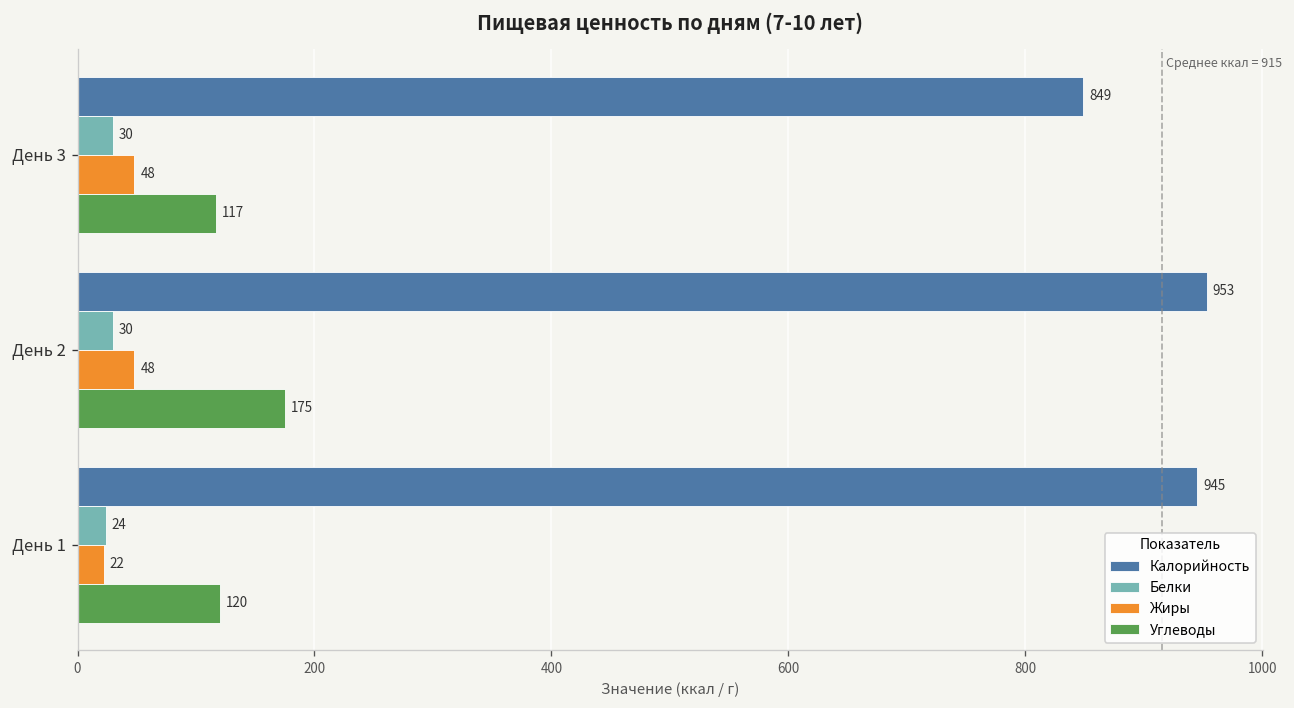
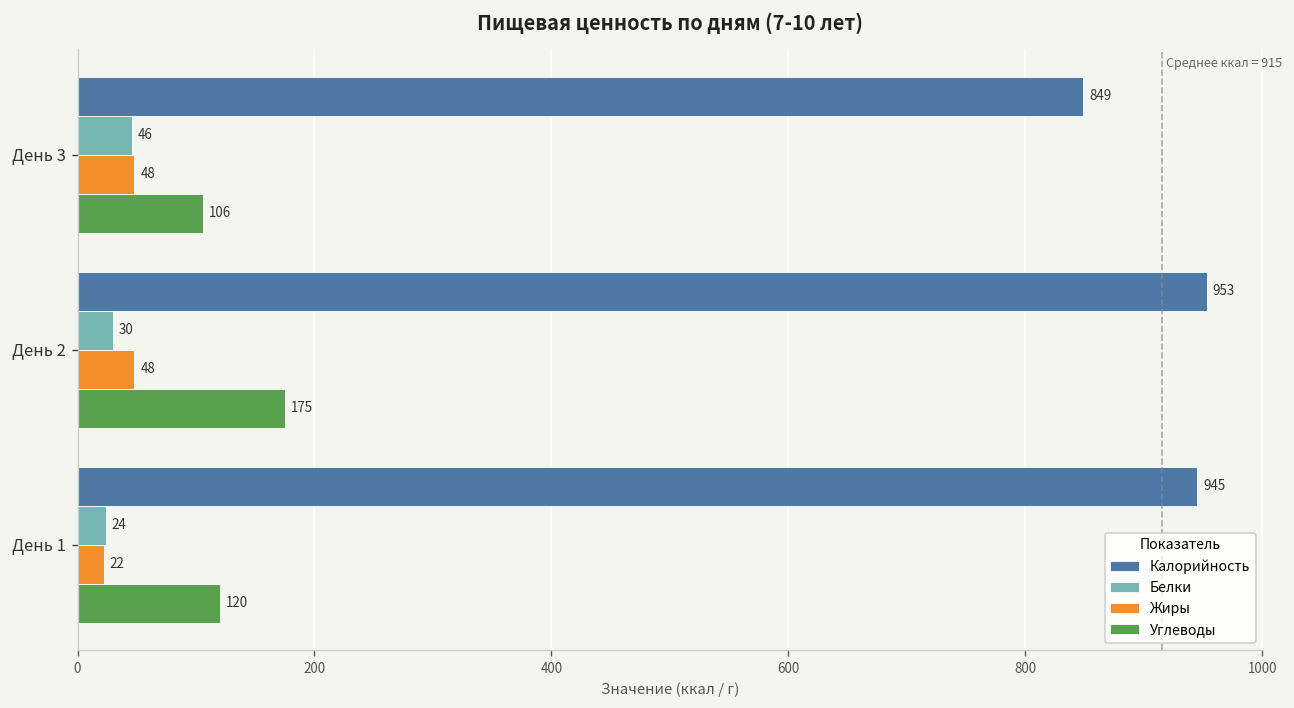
  {
    "Калорийность": {
      "День 3": 849,
      "День 2": 953,
      "День 1": 945
    },
    "Белки": {
-     "День 3": 30,
+     "День 3": 46,
      "День 2": 30,
      "День 1": 24
    },
    "Жиры": {
      "День 3": 48,
      "День 2": 48,
      "День 1": 22
    },
    "Углеводы": {
-     "День 3": 117,
+     "День 3": 106,
      "День 2": 175,
      "День 1": 120
    }
  }
